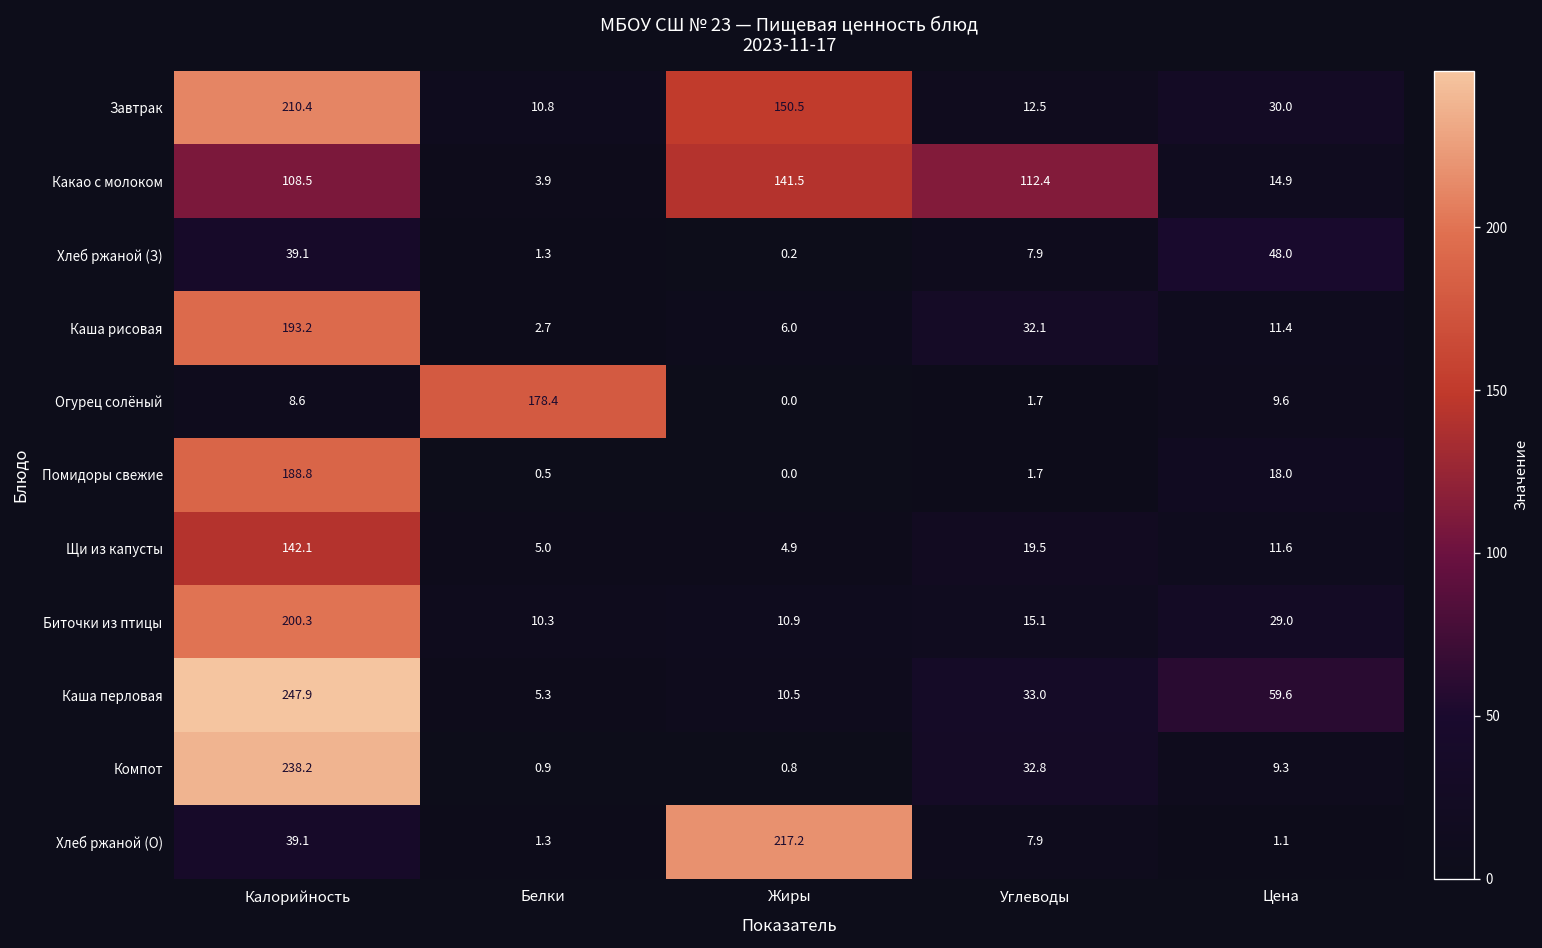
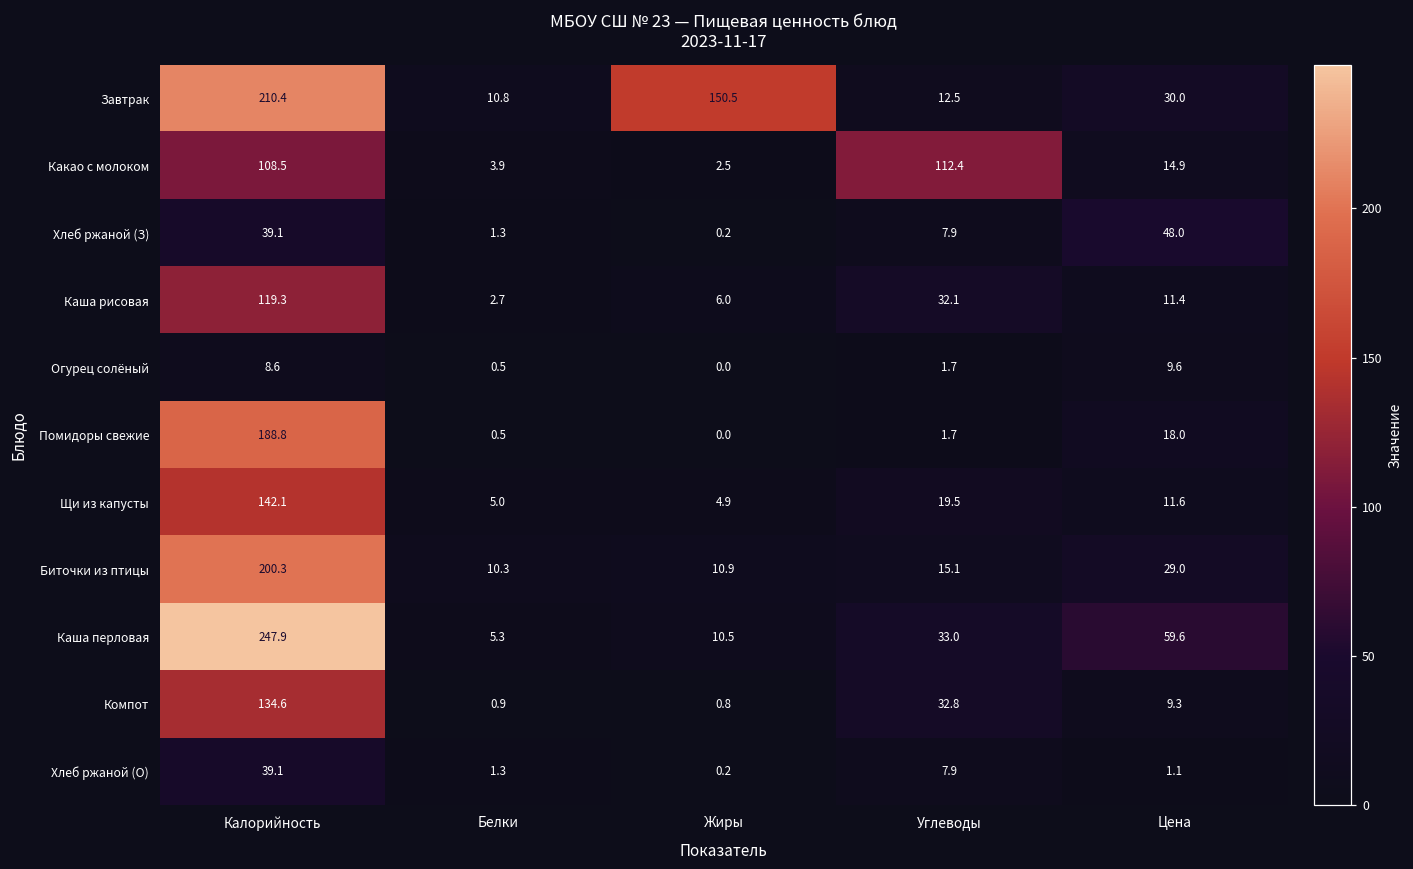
  {
    "Завтрак": {
      "Калорийность": 210.4,
      "Белки": 10.8,
      "Жиры": 150.5,
      "Углеводы": 12.5,
      "Цена": 30.0
    },
    "Какао с молоком": {
      "Калорийность": 108.5,
      "Белки": 3.9,
-     "Жиры": 141.5,
+     "Жиры": 2.5,
      "Углеводы": 112.4,
      "Цена": 14.9
    },
    "Хлеб ржаной (З)": {
      "Калорийность": 39.1,
      "Белки": 1.3,
      "Жиры": 0.2,
      "Углеводы": 7.9,
      "Цена": 48.0
    },
    "Каша рисовая": {
-     "Калорийность": 193.2,
+     "Калорийность": 119.3,
      "Белки": 2.7,
      "Жиры": 6.0,
      "Углеводы": 32.1,
      "Цена": 11.4
    },
    "Огурец солёный": {
      "Калорийность": 8.6,
-     "Белки": 178.4,
+     "Белки": 0.5,
      "Жиры": 0.0,
      "Углеводы": 1.7,
      "Цена": 9.6
    },
    "Помидоры свежие": {
      "Калорийность": 188.8,
      "Белки": 0.5,
      "Жиры": 0.0,
      "Углеводы": 1.7,
      "Цена": 18.0
    },
    "Щи из капусты": {
      "Калорийность": 142.1,
      "Белки": 5.0,
      "Жиры": 4.9,
      "Углеводы": 19.5,
      "Цена": 11.6
    },
    "Биточки из птицы": {
      "Калорийность": 200.3,
      "Белки": 10.3,
      "Жиры": 10.9,
      "Углеводы": 15.1,
      "Цена": 29.0
    },
    "Каша перловая": {
      "Калорийность": 247.9,
      "Белки": 5.3,
      "Жиры": 10.5,
      "Углеводы": 33.0,
      "Цена": 59.6
    },
    "Компот": {
-     "Калорийность": 238.2,
+     "Калорийность": 134.6,
      "Белки": 0.9,
      "Жиры": 0.8,
      "Углеводы": 32.8,
      "Цена": 9.3
    },
    "Хлеб ржаной (О)": {
      "Калорийность": 39.1,
      "Белки": 1.3,
-     "Жиры": 217.2,
+     "Жиры": 0.2,
      "Углеводы": 7.9,
      "Цена": 1.1
    }
  }
